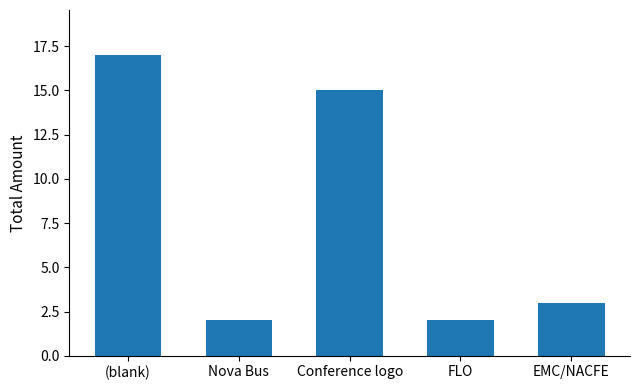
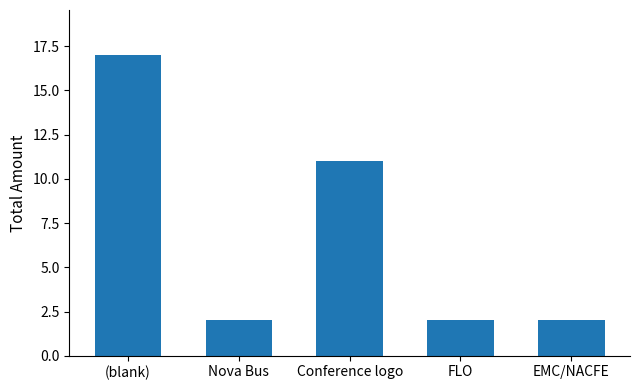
  {
    "(blank)": 17,
    "Nova Bus": 2,
-   "Conference logo": 15,
+   "Conference logo": 11,
    "FLO": 2,
-   "EMC/NACFE": 3
+   "EMC/NACFE": 2
  }
